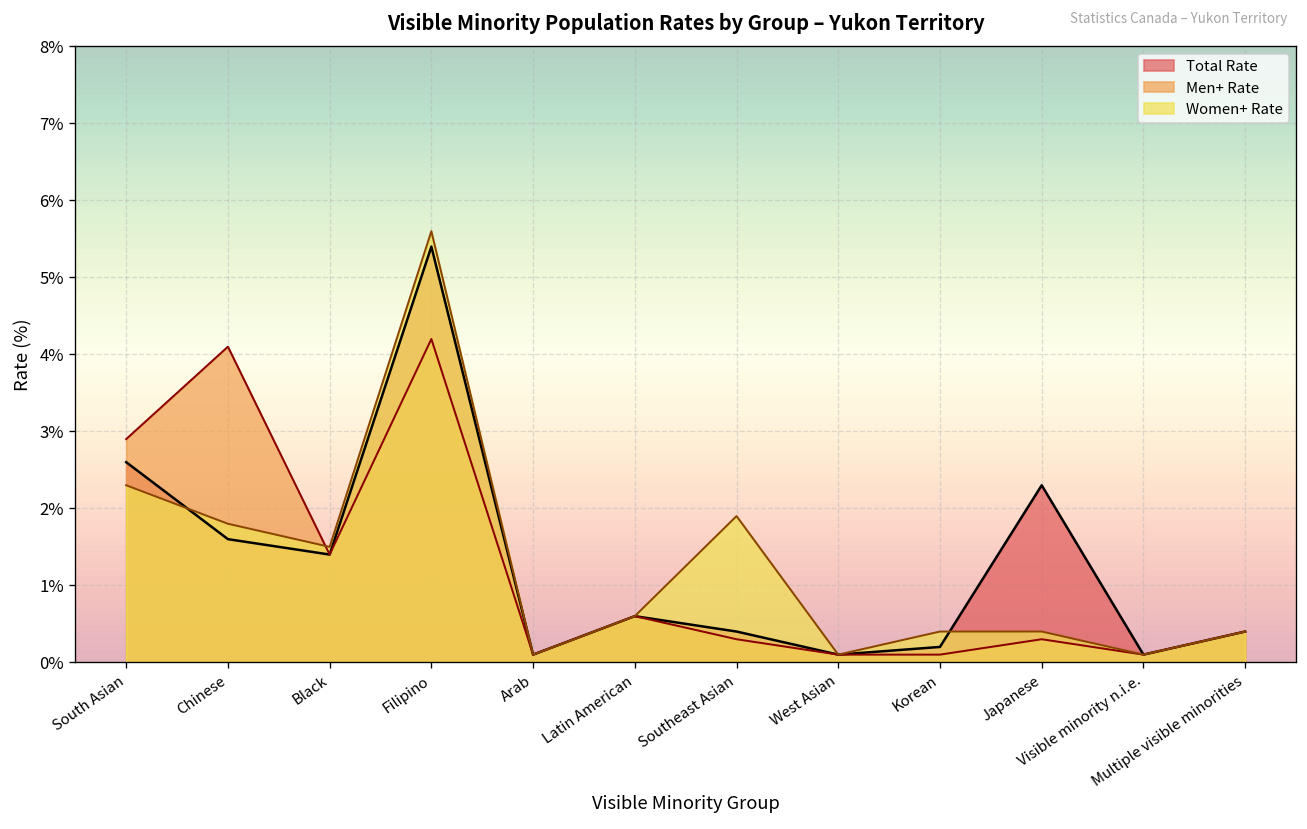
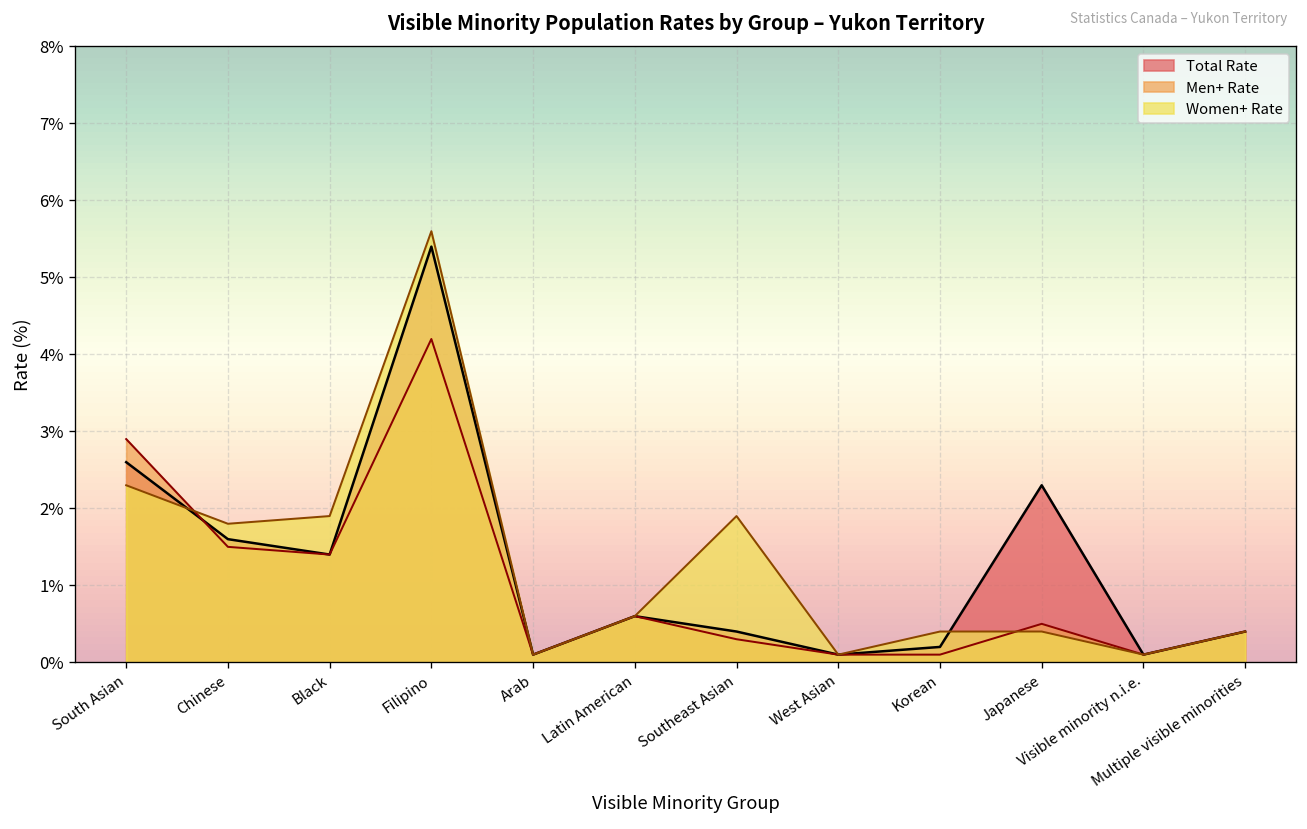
  {
    "Total Rate": {
      "South Asian": "2.6%",
      "Chinese": "1.6%",
      "Filipino": "5.4%",
      "Southeast Asian": "0.4%",
      "Korean": "0.2%",
      "Japanese": "2.3%"
    },
    "Men+ Rate": {
      "South Asian": "2.9%",
-     "Chinese": "4.1%",
+     "Chinese": "1.5%",
      "Filipino": "4.2%",
      "Southeast Asian": "0.3%",
      "Korean": "0.1%",
-     "Japanese": "0.3%"
+     "Japanese": "0.5%"
    },
    "Women+ Rate": {
      "South Asian": "2.3%",
      "Chinese": "1.8%",
-     "Black": "1.5%",
+     "Black": "1.9%",
      "Filipino": "5.6%",
      "Southeast Asian": "1.9%",
      "Korean": "0.4%",
      "Japanese": "0.4%"
    }
  }
